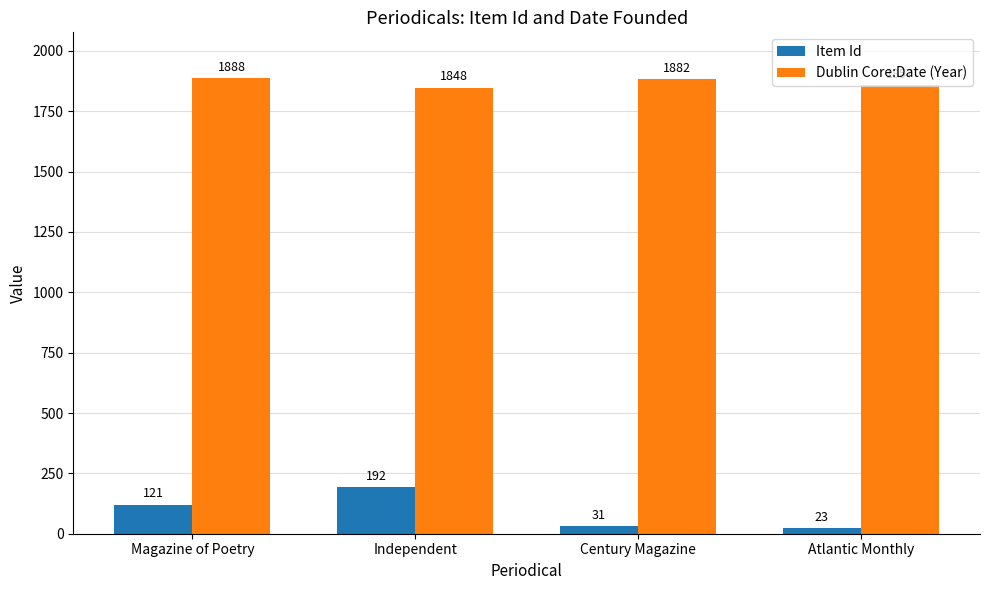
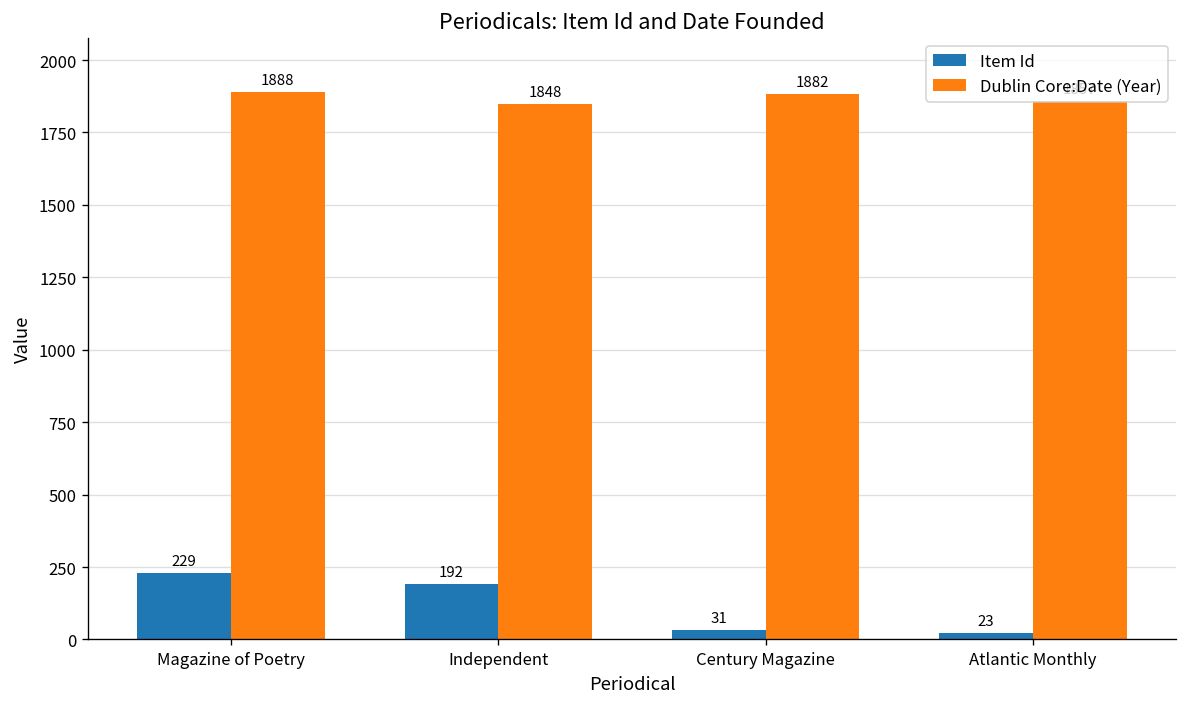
  {
    "Item Id": {
-     "Magazine of Poetry": 121,
+     "Magazine of Poetry": 229,
      "Independent": 192,
      "Century Magazine": 31,
      "Atlantic Monthly": 23
    },
    "Dublin Core:Date (Year)": {
      "Magazine of Poetry": 1888,
      "Independent": 1848,
      "Century Magazine": 1882
    }
  }
